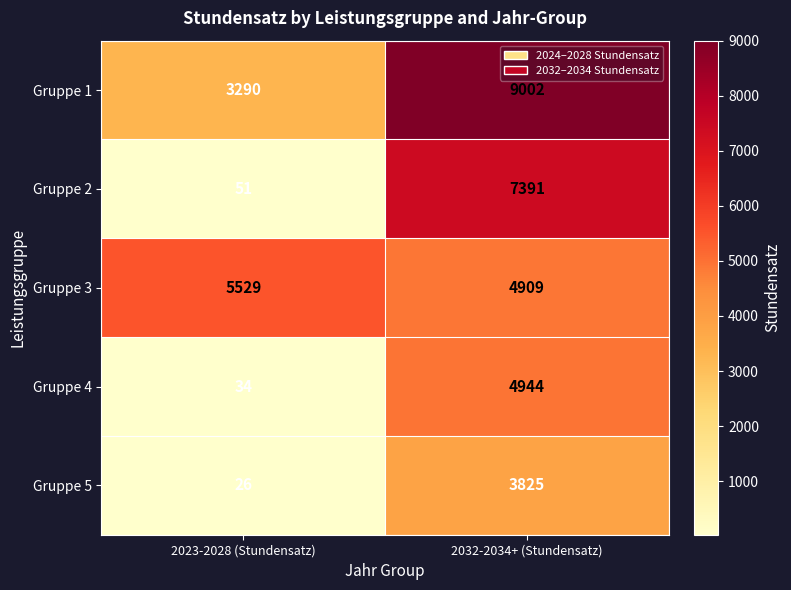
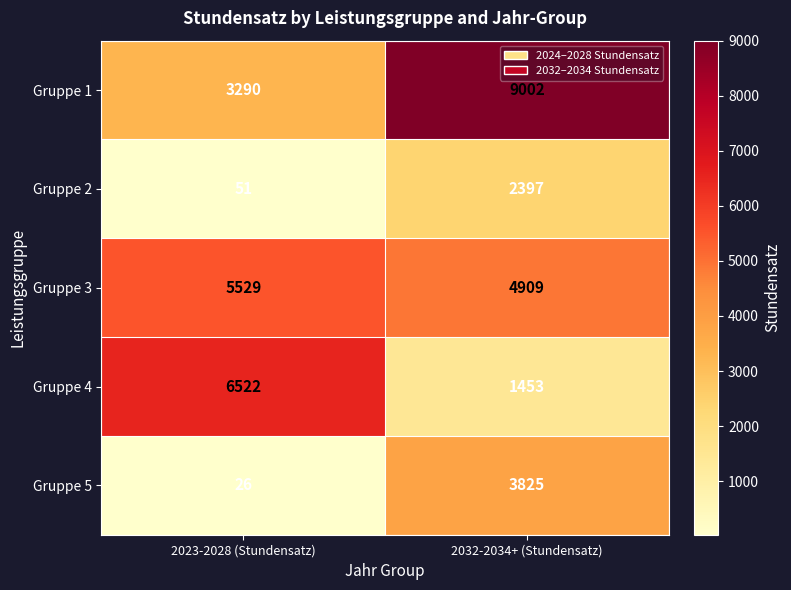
  {
    "Gruppe 1": {
      "2023-2028 (Stundensatz)": 3290,
      "2032-2034+ (Stundensatz)": 9002
    },
    "Gruppe 2": {
      "2023-2028 (Stundensatz)": 51,
-     "2032-2034+ (Stundensatz)": 7391
+     "2032-2034+ (Stundensatz)": 2397
    },
    "Gruppe 3": {
      "2023-2028 (Stundensatz)": 5529,
      "2032-2034+ (Stundensatz)": 4909
    },
    "Gruppe 4": {
-     "2023-2028 (Stundensatz)": 34,
-     "2032-2034+ (Stundensatz)": 4944
+     "2023-2028 (Stundensatz)": 6522,
+     "2032-2034+ (Stundensatz)": 1453
    },
    "Gruppe 5": {
      "2023-2028 (Stundensatz)": 26,
      "2032-2034+ (Stundensatz)": 3825
    }
  }
